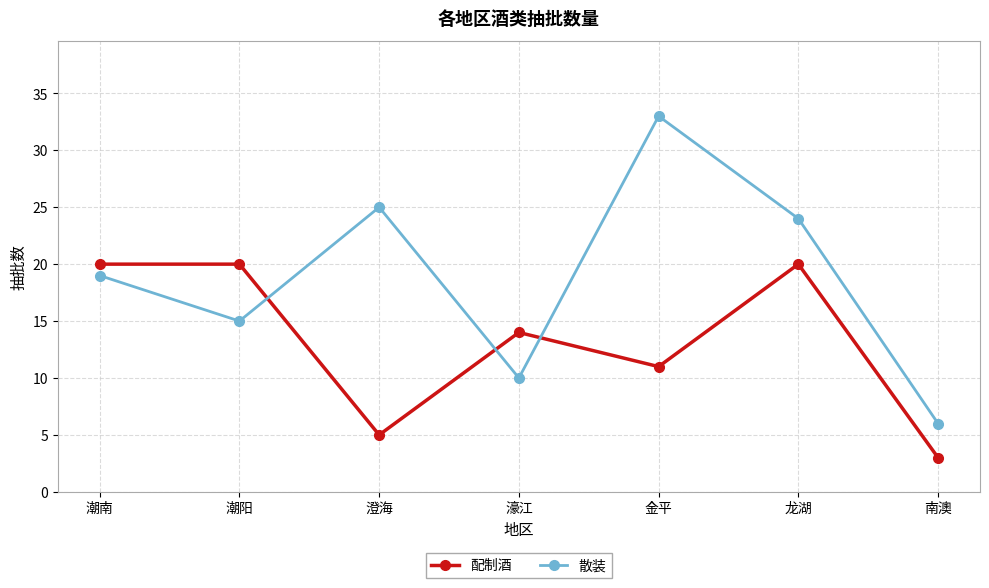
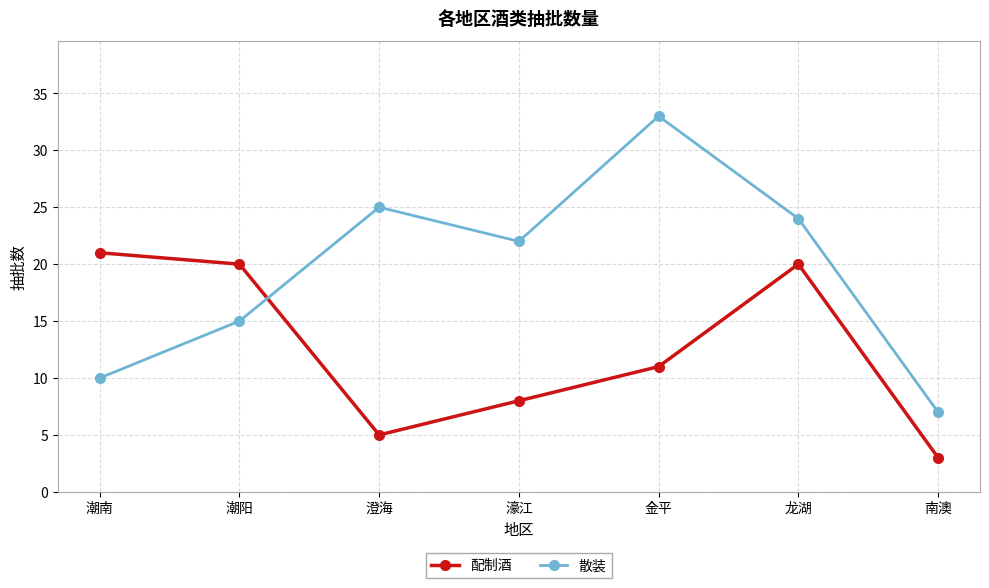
  {
    "配制酒": {
-     "潮南": 20,
+     "潮南": 21,
      "潮阳": 20,
      "澄海": 5,
-     "濠江": 14,
+     "濠江": 8,
      "金平": 11,
      "龙湖": 20,
      "南澳": 3
    },
    "散装": {
-     "潮南": 19,
+     "潮南": 10,
      "潮阳": 15,
      "澄海": 25,
-     "濠江": 10,
+     "濠江": 22,
      "金平": 33,
      "龙湖": 24,
-     "南澳": 6
+     "南澳": 7
    }
  }
